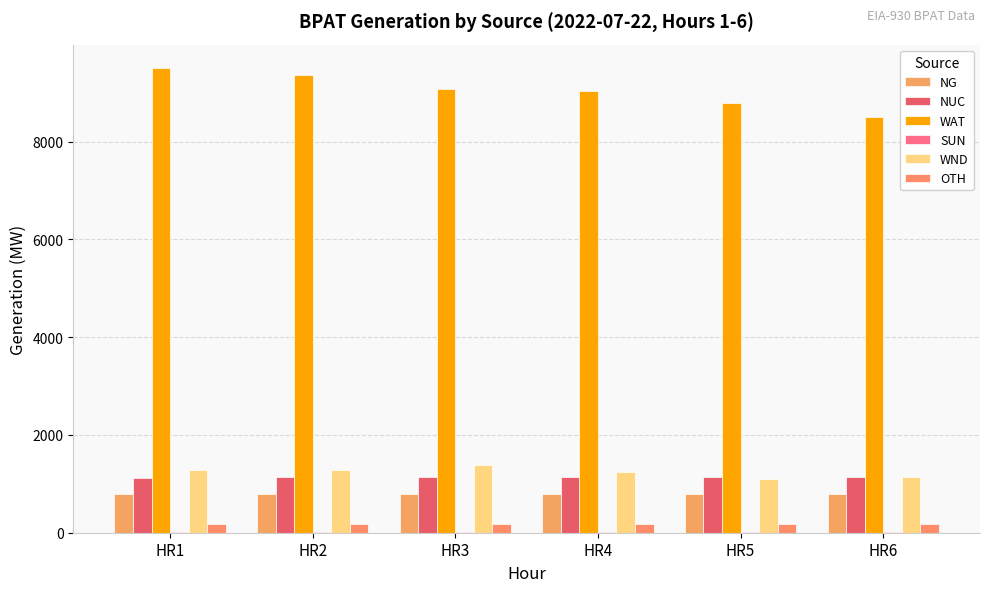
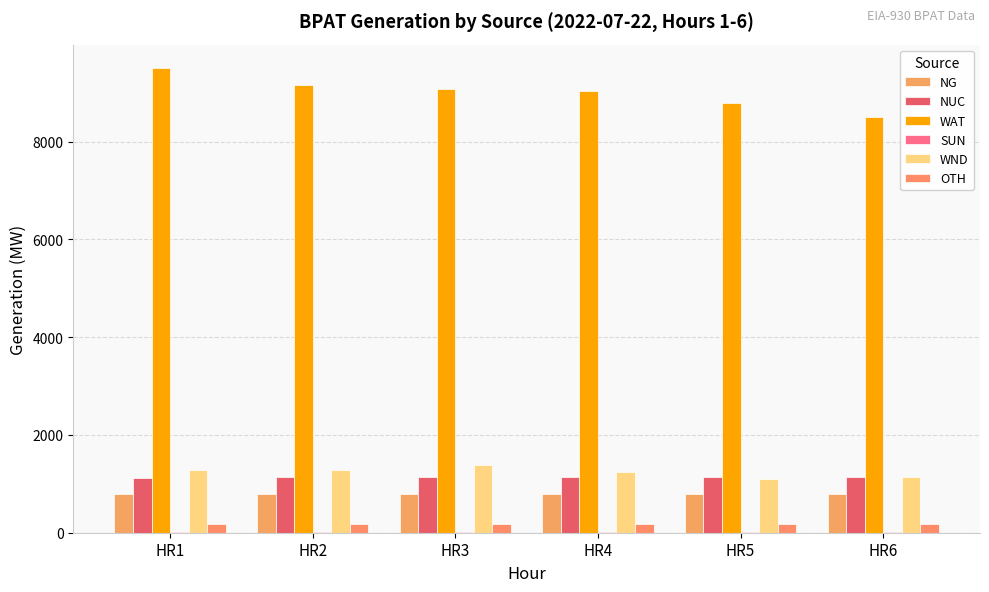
  {
    "WAT": {
      "HR1": 9500,
-     "HR2": 9400,
+     "HR2": 9200,
      "HR3": 9100,
      "HR4": 9000,
      "HR5": 8800,
      "HR6": 8500
    }
  }
